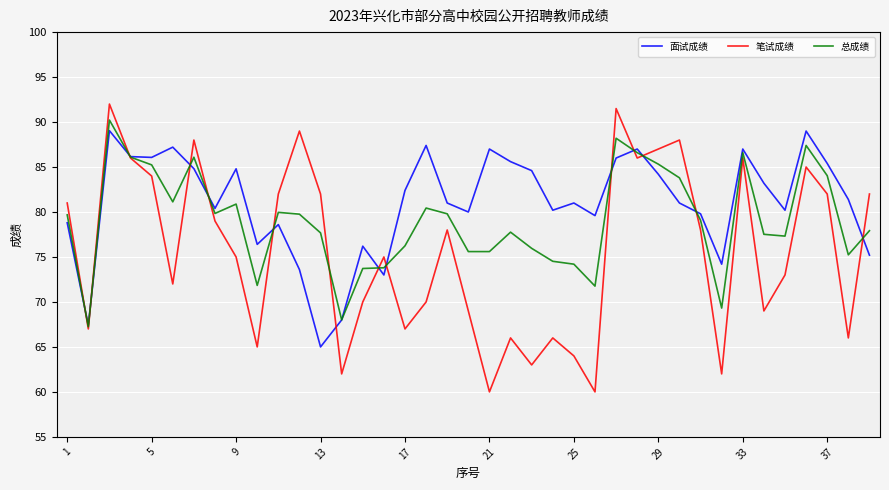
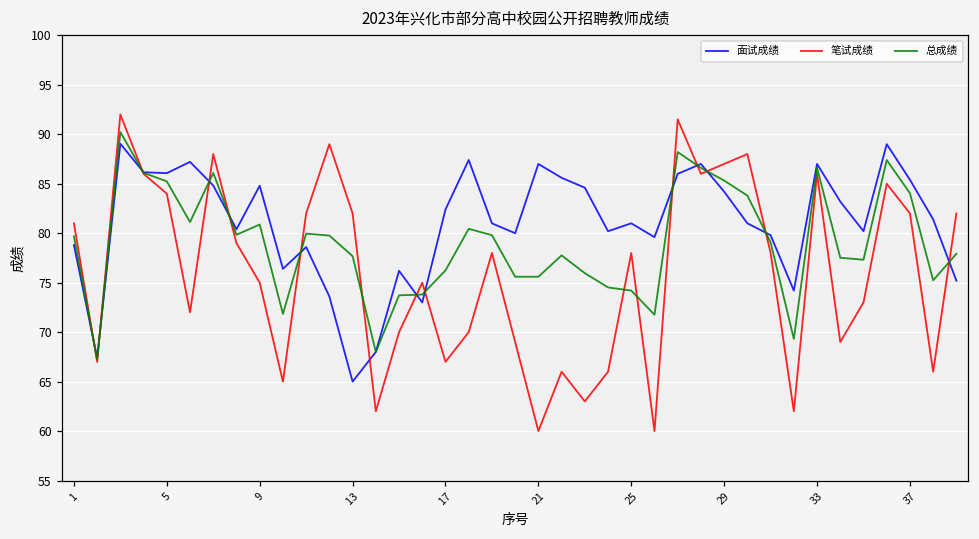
  {
    "面试成绩": {
      "1": 79,
      "5": 86,
      "9": 85,
      "13": 65,
      "17": 82,
      "21": 87,
      "25": 81,
      "29": 84,
      "33": 87,
      "37": 85
    },
    "笔试成绩": {
      "1": 81,
      "5": 84,
      "9": 75,
      "13": 82,
      "17": 67,
      "21": 60,
-     "25": 64,
+     "25": 78,
      "29": 87,
      "33": 86,
      "37": 82
    },
    "总成绩": {
      "1": 80,
      "5": 85,
      "9": 81,
      "13": 78,
      "17": 76,
      "21": 76,
      "25": 74,
      "29": 85,
      "33": 87,
      "37": 84
    }
  }
